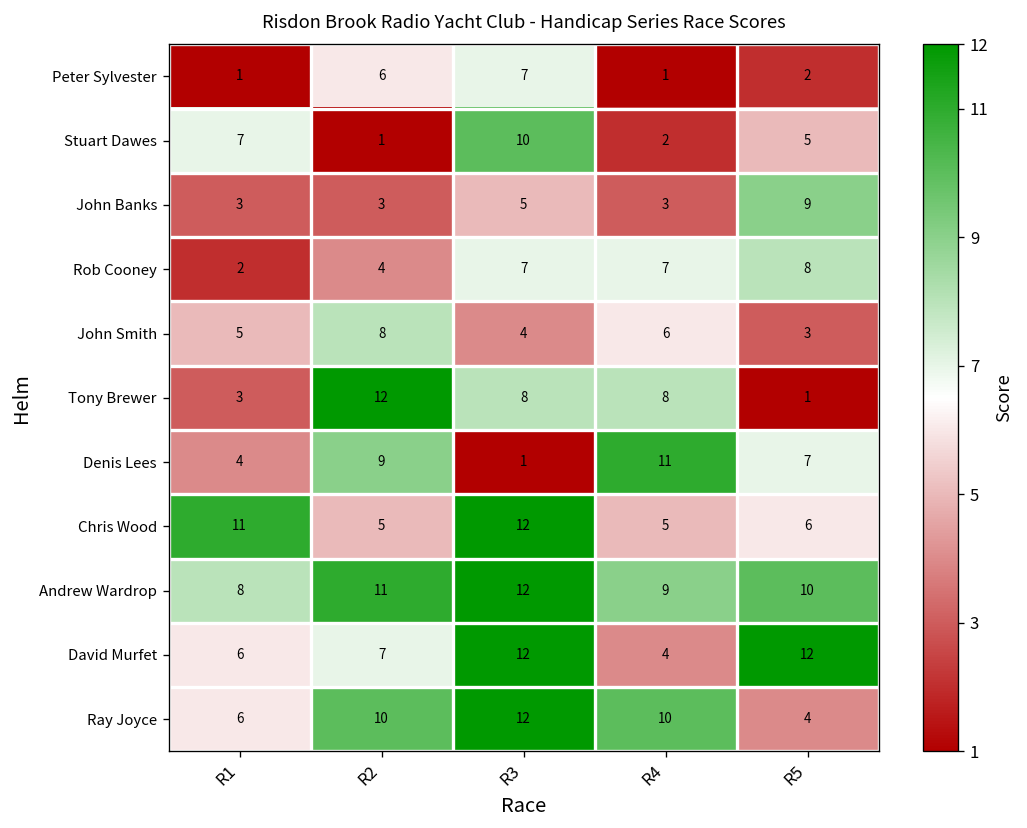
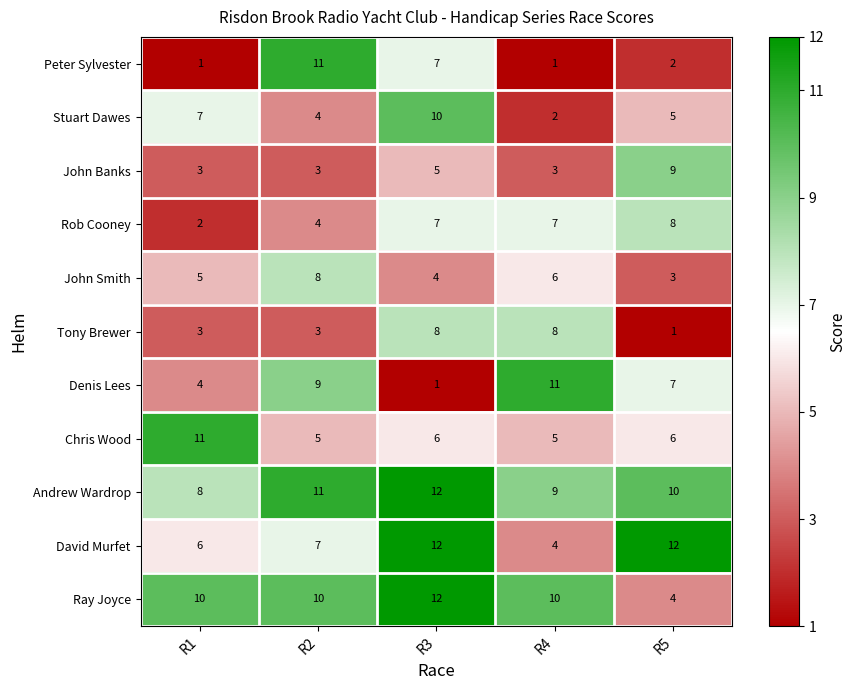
  {
    "Peter Sylvester": {
      "R1": 1,
-     "R2": 6,
+     "R2": 11,
      "R3": 7,
      "R4": 1,
      "R5": 2
    },
    "Stuart Dawes": {
      "R1": 7,
-     "R2": 1,
+     "R2": 4,
      "R3": 10,
      "R4": 2,
      "R5": 5
    },
    "John Banks": {
      "R1": 3,
      "R2": 3,
      "R3": 5,
      "R4": 3,
      "R5": 9
    },
    "Rob Cooney": {
      "R1": 2,
      "R2": 4,
      "R3": 7,
      "R4": 7,
      "R5": 8
    },
    "John Smith": {
      "R1": 5,
      "R2": 8,
      "R3": 4,
      "R4": 6,
      "R5": 3
    },
    "Tony Brewer": {
      "R1": 3,
-     "R2": 12,
+     "R2": 3,
      "R3": 8,
      "R4": 8,
      "R5": 1
    },
    "Denis Lees": {
      "R1": 4,
      "R2": 9,
      "R3": 1,
      "R4": 11,
      "R5": 7
    },
    "Chris Wood": {
      "R1": 11,
      "R2": 5,
-     "R3": 12,
+     "R3": 6,
      "R4": 5,
      "R5": 6
    },
    "Andrew Wardrop": {
      "R1": 8,
      "R2": 11,
      "R3": 12,
      "R4": 9,
      "R5": 10
    },
    "David Murfet": {
      "R1": 6,
      "R2": 7,
      "R3": 12,
      "R4": 4,
      "R5": 12
    },
    "Ray Joyce": {
-     "R1": 6,
+     "R1": 10,
      "R2": 10,
      "R3": 12,
      "R4": 10,
      "R5": 4
    }
  }
